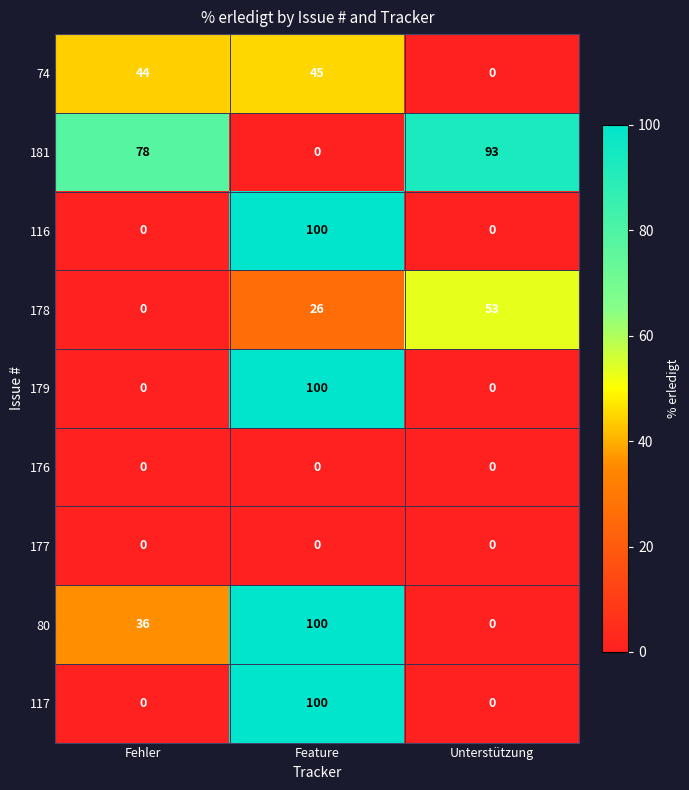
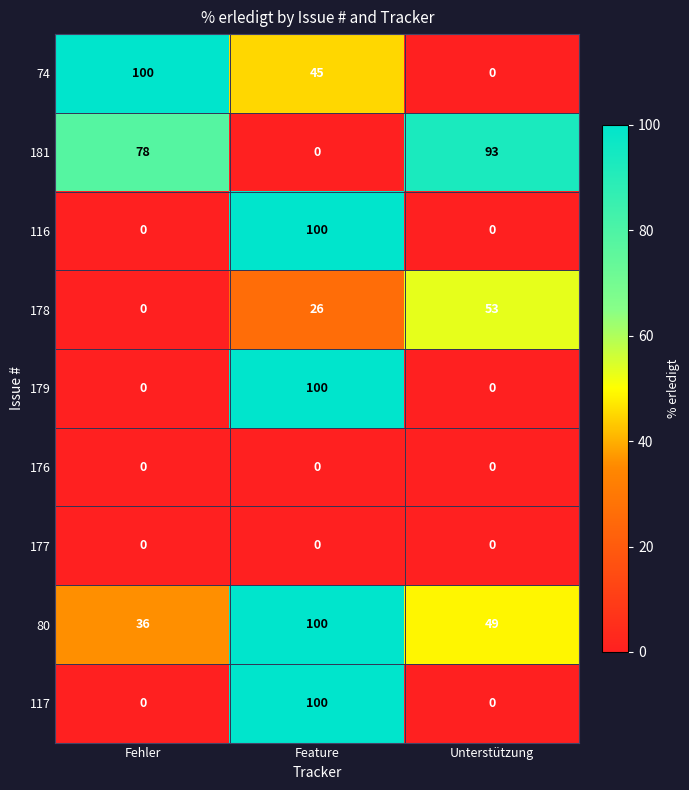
  {
    "74": {
-     "Fehler": 44,
+     "Fehler": 100,
      "Feature": 45,
      "Unterstützung": 0
    },
    "181": {
      "Fehler": 78,
      "Feature": 0,
      "Unterstützung": 93
    },
    "116": {
      "Fehler": 0,
      "Feature": 100,
      "Unterstützung": 0
    },
    "178": {
      "Fehler": 0,
      "Feature": 26,
      "Unterstützung": 53
    },
    "179": {
      "Fehler": 0,
      "Feature": 100,
      "Unterstützung": 0
    },
    "176": {
      "Fehler": 0,
      "Feature": 0,
      "Unterstützung": 0
    },
    "177": {
      "Fehler": 0,
      "Feature": 0,
      "Unterstützung": 0
    },
    "80": {
      "Fehler": 36,
      "Feature": 100,
-     "Unterstützung": 0
+     "Unterstützung": 49
    },
    "117": {
      "Fehler": 0,
      "Feature": 100,
      "Unterstützung": 0
    }
  }
